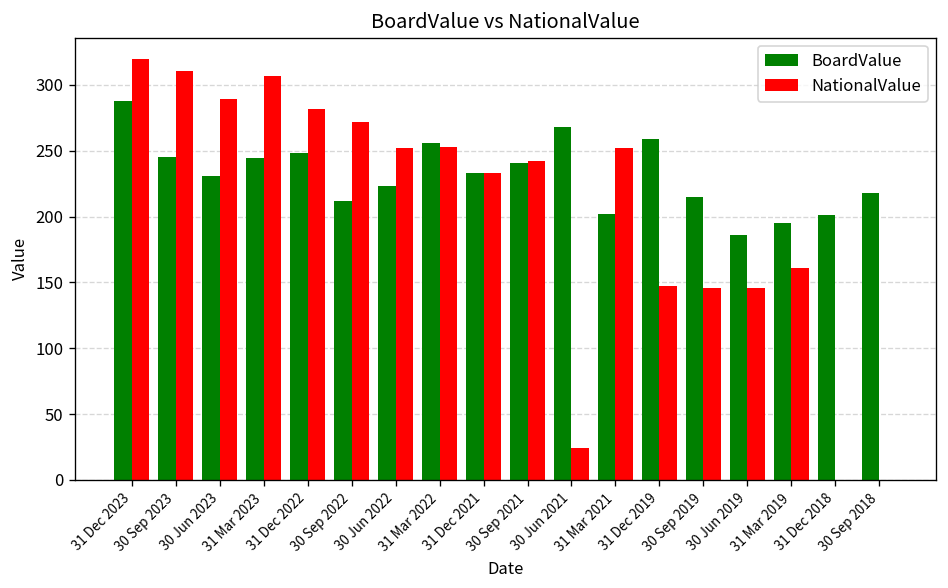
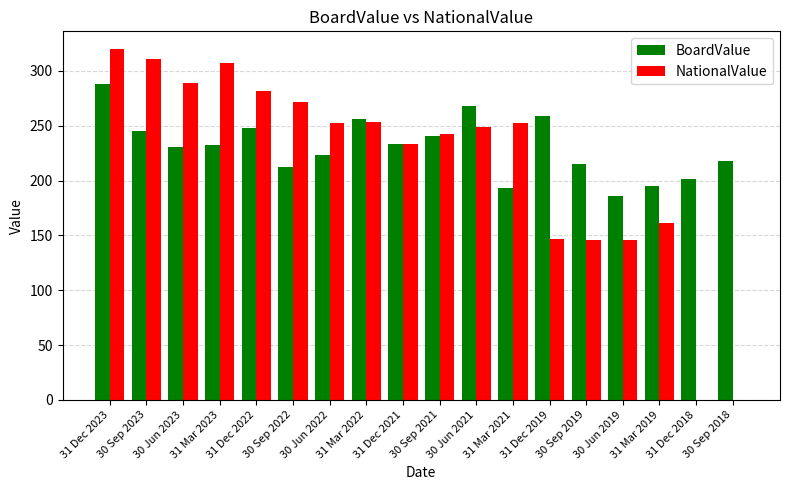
  {
    "BoardValue": {
      "31 Dec 2023": 288,
      "30 Sep 2023": 245,
      "30 Jun 2023": 231,
-     "31 Mar 2023": 245,
+     "31 Mar 2023": 232,
      "31 Dec 2022": 248,
      "30 Sep 2022": 212,
      "30 Jun 2022": 223,
      "31 Mar 2022": 256,
      "31 Dec 2021": 233,
      "30 Sep 2021": 241,
      "30 Jun 2021": 268,
-     "31 Mar 2021": 202,
+     "31 Mar 2021": 194,
      "31 Dec 2019": 259,
      "30 Sep 2019": 215,
      "30 Jun 2019": 186,
      "31 Mar 2019": 195,
      "31 Dec 2018": 201,
      "30 Sep 2018": 218
    },
    "NationalValue": {
      "31 Dec 2023": 320,
      "30 Sep 2023": 311,
      "30 Jun 2023": 289,
      "31 Mar 2023": 307,
      "31 Dec 2022": 282,
      "30 Sep 2022": 272,
      "30 Jun 2022": 252,
      "31 Mar 2022": 253,
      "31 Dec 2021": 233,
      "30 Sep 2021": 242,
-     "30 Jun 2021": 24,
+     "30 Jun 2021": 249,
      "31 Mar 2021": 252,
      "31 Dec 2019": 147,
      "30 Sep 2019": 146,
      "30 Jun 2019": 146,
      "31 Mar 2019": 161,
      "31 Dec 2018": 0,
      "30 Sep 2018": 0
    }
  }
